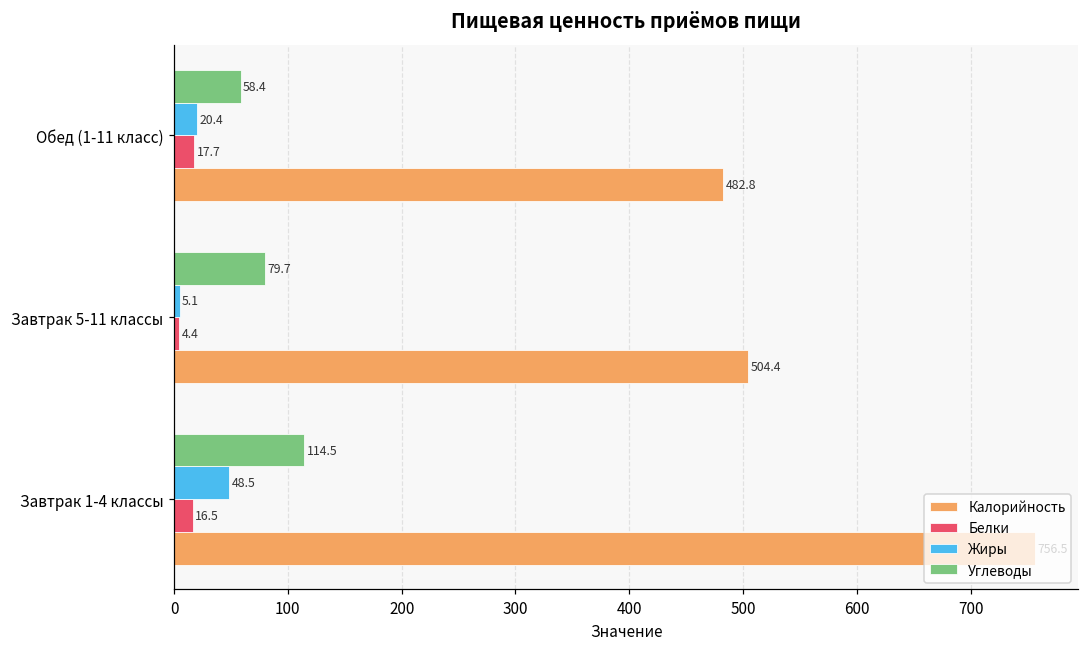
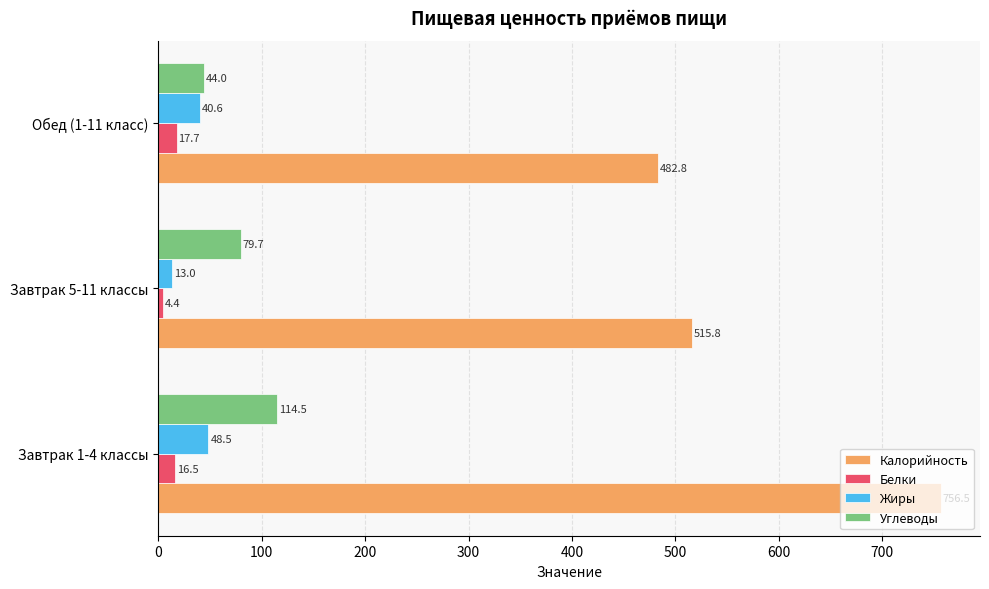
  {
    "Калорийность": {
      "Обед (1-11 класс)": 482.8,
-     "Завтрак 5-11 классы": 504.4
+     "Завтрак 5-11 классы": 515.8
    },
    "Белки": {
      "Обед (1-11 класс)": 17.7,
      "Завтрак 5-11 классы": 4.4,
      "Завтрак 1-4 классы": 16.5
    },
    "Жиры": {
-     "Обед (1-11 класс)": 20.4,
-     "Завтрак 5-11 классы": 5.1,
+     "Обед (1-11 класс)": 40.6,
+     "Завтрак 5-11 классы": 13.0,
      "Завтрак 1-4 классы": 48.5
    },
    "Углеводы": {
-     "Обед (1-11 класс)": 58.4,
+     "Обед (1-11 класс)": 44.0,
      "Завтрак 5-11 классы": 79.7,
      "Завтрак 1-4 классы": 114.5
    }
  }
